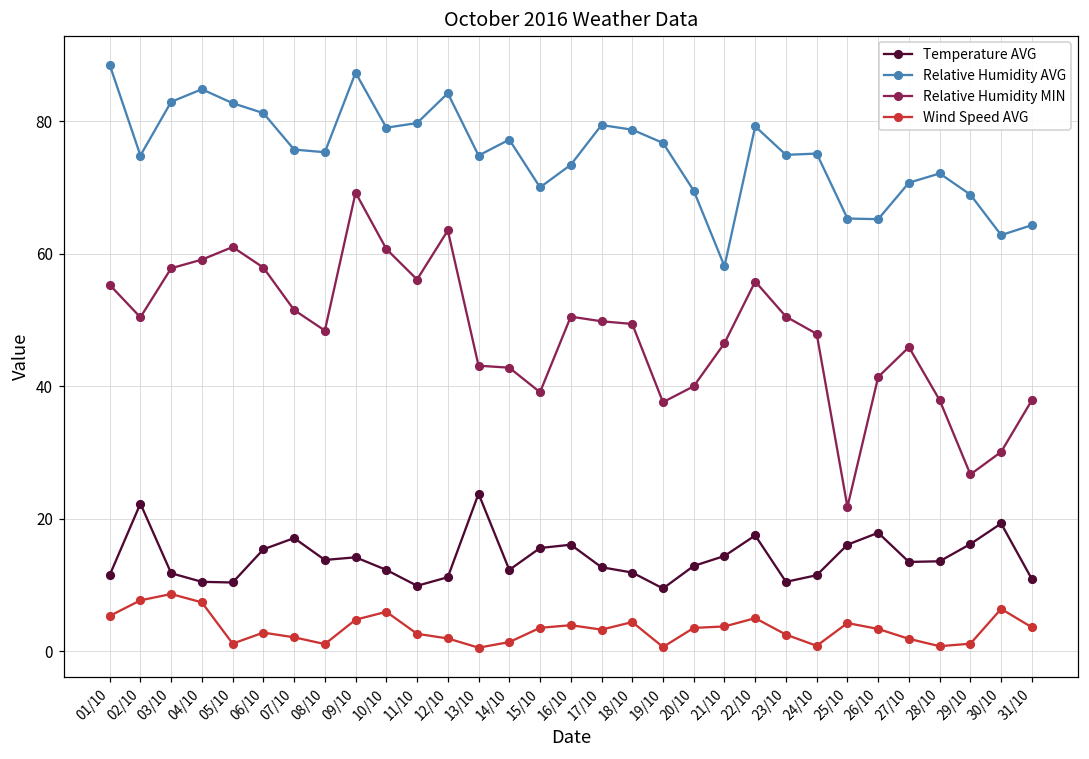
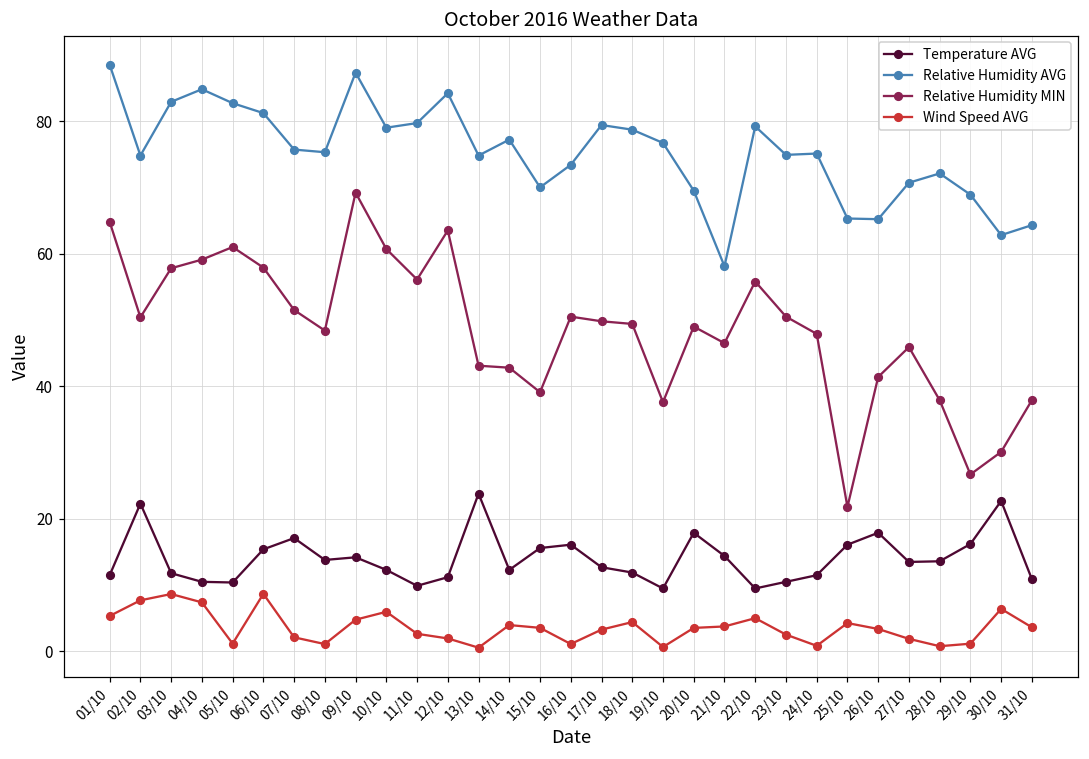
  {
    "Temperature AVG": {
      "01/10": 12,
      "02/10": 22,
      "03/10": 12,
      "04/10": 11,
      "05/10": 10,
      "06/10": 15,
      "07/10": 17,
      "08/10": 14,
      "09/10": 14,
      "10/10": 12,
      "11/10": 10,
      "12/10": 11,
      "13/10": 24,
      "14/10": 12,
      "15/10": 16,
      "16/10": 16,
      "17/10": 13,
      "18/10": 12,
      "19/10": 10,
-     "20/10": 13,
+     "20/10": 18,
      "21/10": 14,
-     "22/10": 18,
+     "22/10": 10,
      "23/10": 11,
      "24/10": 12,
      "25/10": 16,
      "26/10": 18,
      "27/10": 14,
      "28/10": 14,
      "29/10": 16,
-     "30/10": 19,
+     "30/10": 23,
      "31/10": 11
    },
    "Relative Humidity AVG": {
      "01/10": 89,
      "02/10": 75,
      "03/10": 83,
      "04/10": 85,
      "05/10": 83,
      "06/10": 81,
      "07/10": 76,
      "08/10": 75,
      "09/10": 87,
      "10/10": 79,
      "11/10": 80,
      "12/10": 84,
      "13/10": 75,
      "14/10": 77,
      "15/10": 70,
      "16/10": 73,
      "17/10": 79,
      "18/10": 79,
      "19/10": 77,
      "20/10": 70,
      "21/10": 58,
      "22/10": 79,
      "23/10": 75,
      "24/10": 75,
      "25/10": 65,
      "26/10": 65,
      "27/10": 71,
      "28/10": 72,
      "29/10": 69,
      "30/10": 63,
      "31/10": 64
    },
    "Relative Humidity MIN": {
-     "01/10": 55,
+     "01/10": 65,
      "02/10": 50,
      "03/10": 58,
      "04/10": 59,
      "05/10": 61,
      "06/10": 58,
      "07/10": 52,
      "08/10": 48,
      "09/10": 69,
      "10/10": 61,
      "11/10": 56,
      "12/10": 64,
      "13/10": 43,
      "14/10": 43,
      "15/10": 39,
      "16/10": 51,
      "17/10": 50,
      "18/10": 49,
      "19/10": 38,
-     "20/10": 40,
+     "20/10": 49,
      "21/10": 47,
      "22/10": 56,
      "23/10": 51,
      "24/10": 48,
      "25/10": 22,
      "26/10": 41,
      "27/10": 46,
      "28/10": 38,
      "29/10": 27,
      "30/10": 30,
      "31/10": 38
    },
    "Wind Speed AVG": {
      "01/10": 5,
      "02/10": 8,
      "03/10": 9,
      "04/10": 7,
      "05/10": 1,
-     "06/10": 3,
+     "06/10": 9,
      "07/10": 2,
      "08/10": 1,
      "09/10": 5,
      "10/10": 6,
      "11/10": 3,
      "12/10": 2,
      "13/10": 1,
-     "14/10": 1,
+     "14/10": 4,
      "15/10": 4,
-     "16/10": 4,
+     "16/10": 1,
      "17/10": 3,
      "18/10": 4,
      "19/10": 1,
      "20/10": 4,
      "21/10": 4,
      "22/10": 5,
      "23/10": 3,
      "24/10": 1,
      "25/10": 4,
      "26/10": 3,
      "27/10": 2,
      "28/10": 1,
      "29/10": 1,
      "30/10": 6,
      "31/10": 4
    }
  }
